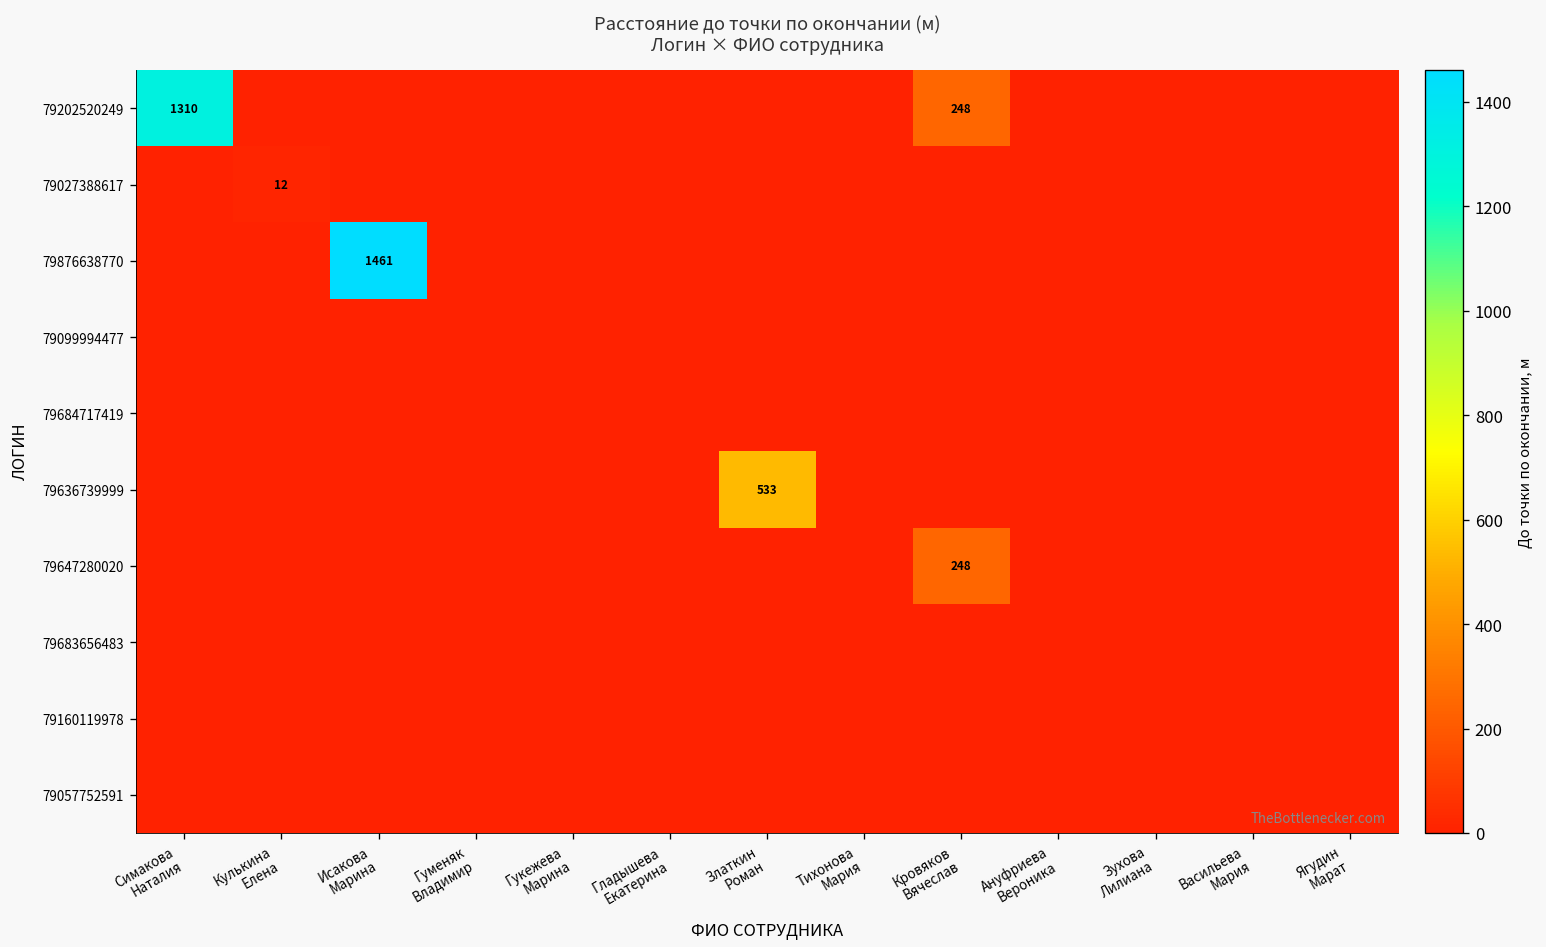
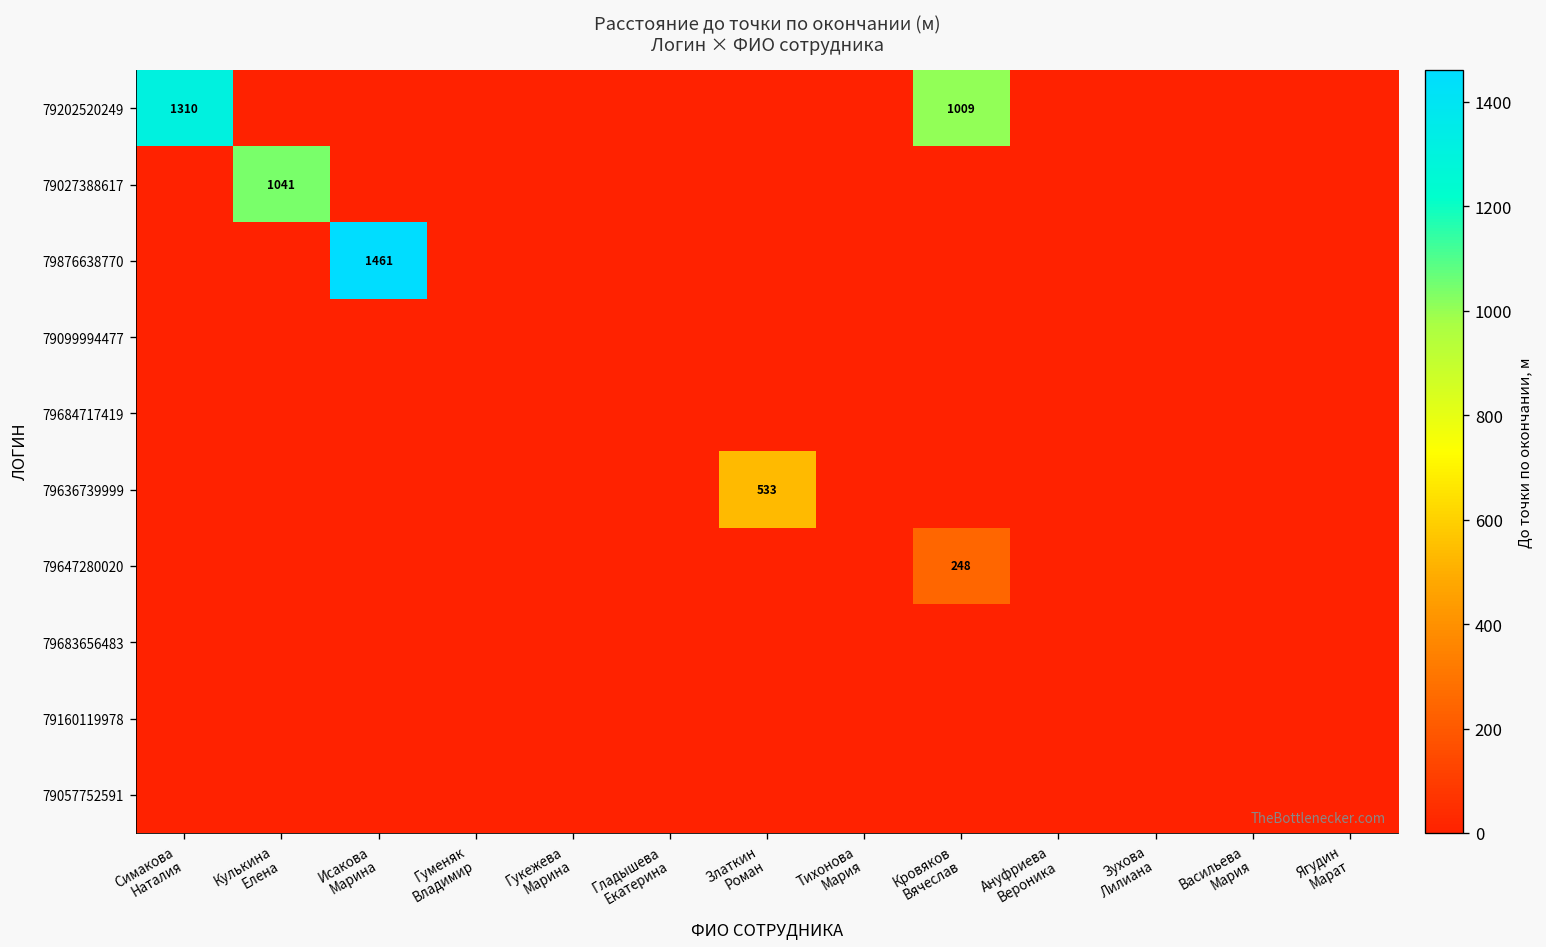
  {
    "79202520249": {
      "Симакова Наталия": 1310,
-     "Кровяков Вячеслав": 248
+     "Кровяков Вячеслав": 1009
    },
    "79027388617": {
-     "Кулькина Елена": 12
+     "Кулькина Елена": 1041
    },
    "79876638770": {
      "Исакова Марина": 1461
    },
    "79636739999": {
      "Златкин Роман": 533
    },
    "79647280020": {
      "Кровяков Вячеслав": 248
    }
  }
